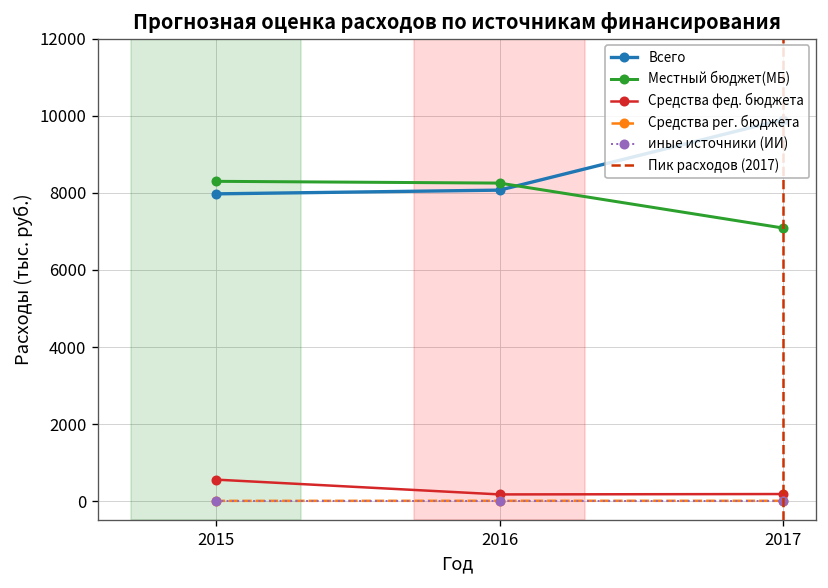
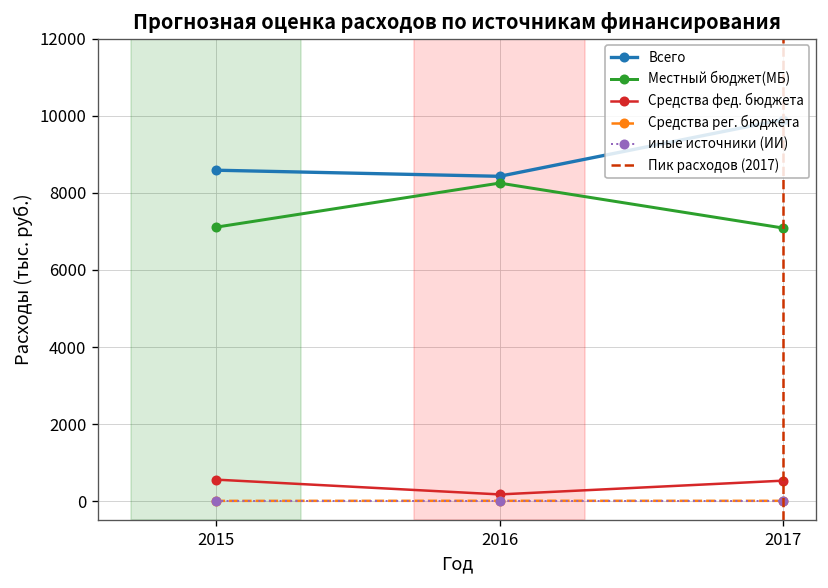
  {
    "Всего": {
-     "2015": 8000,
-     "2016": 8100
+     "2015": 8600,
+     "2016": 8400
    },
    "Местный бюджет(МБ)": {
-     "2015": 8300,
+     "2015": 7100,
      "2016": 8300,
      "2017": 7100
    },
    "Средства фед. бюджета": {
      "2015": 600,
      "2016": 200,
-     "2017": 200
+     "2017": 500
    }
  }
